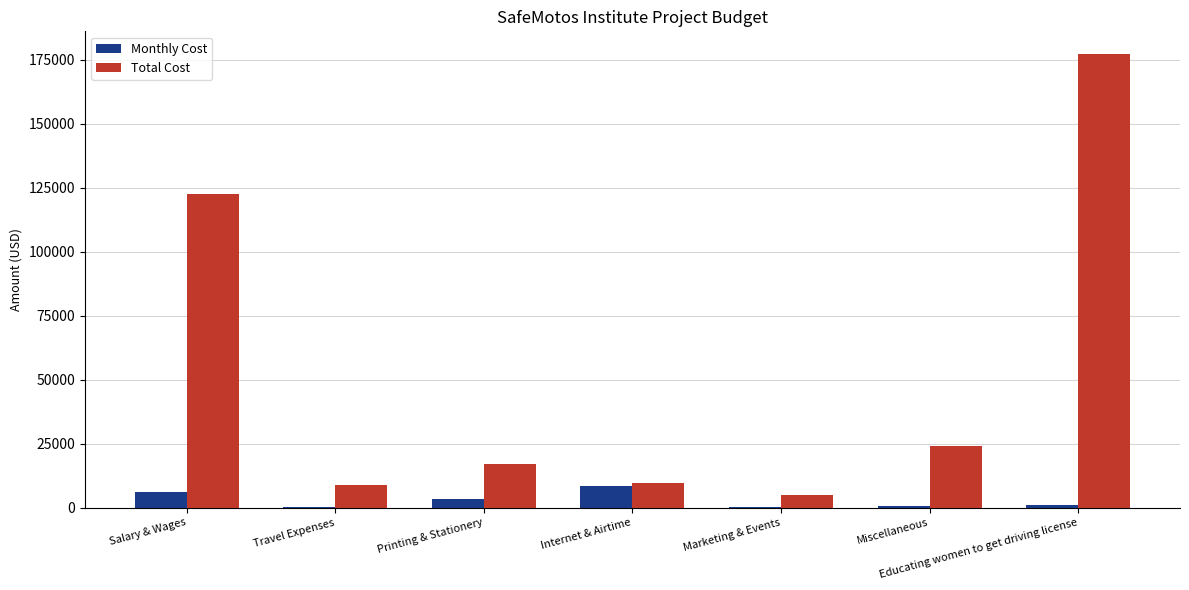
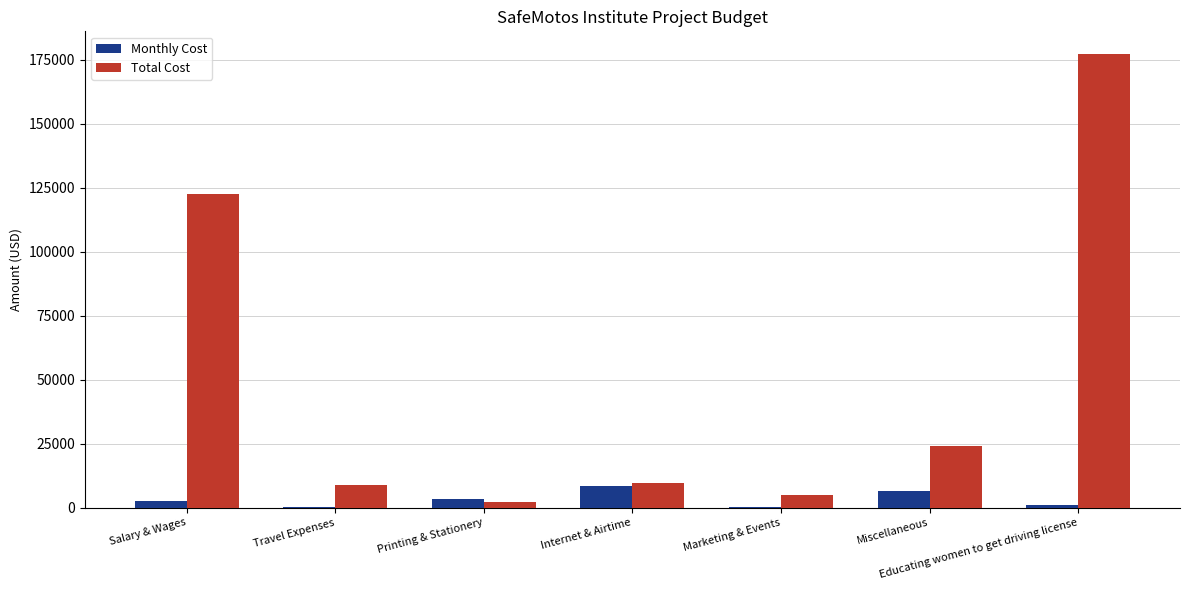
  {
    "Monthly Cost": {
-     "Salary & Wages": 6000,
+     "Salary & Wages": 3000,
      "Printing & Stationery": 4000,
      "Internet & Airtime": 8000,
-     "Miscellaneous": 1000
+     "Miscellaneous": 7000
    },
    "Total Cost": {
      "Salary & Wages": 122000,
      "Travel Expenses": 9000,
-     "Printing & Stationery": 17000,
+     "Printing & Stationery": 2000,
      "Internet & Airtime": 10000,
      "Marketing & Events": 5000,
      "Miscellaneous": 24000,
      "Educating women to get driving license": 177000
    }
  }
